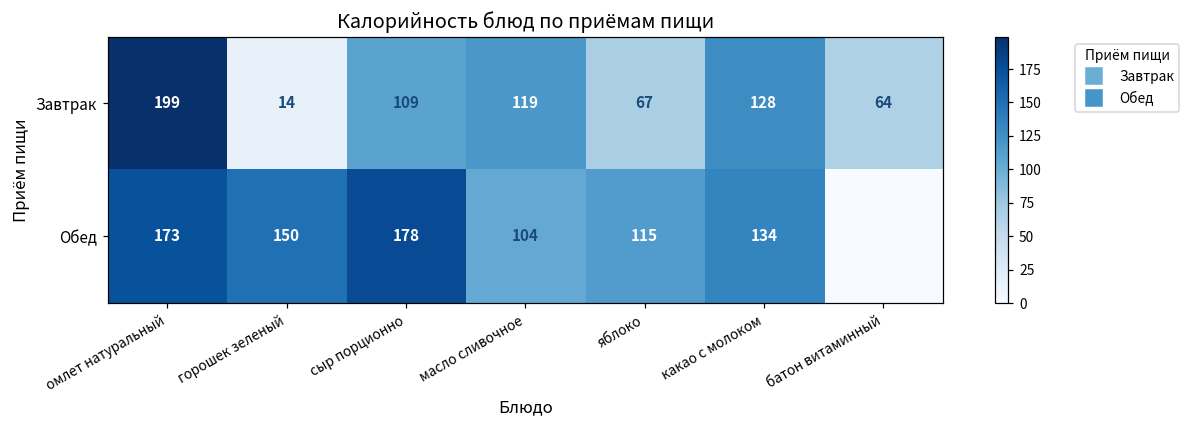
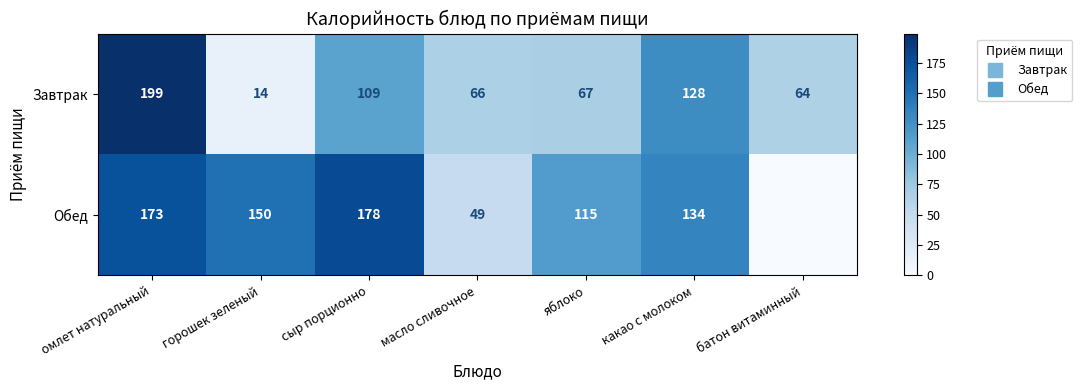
  {
    "Завтрак": {
      "омлет натуральный": 199,
      "горошек зеленый": 14,
      "сыр порционно": 109,
-     "масло сливочное": 119,
+     "масло сливочное": 66,
      "яблоко": 67,
      "какао с молоком": 128,
      "батон витаминный": 64
    },
    "Обед": {
      "омлет натуральный": 173,
      "горошек зеленый": 150,
      "сыр порционно": 178,
-     "масло сливочное": 104,
+     "масло сливочное": 49,
      "яблоко": 115,
      "какао с молоком": 134
    }
  }
